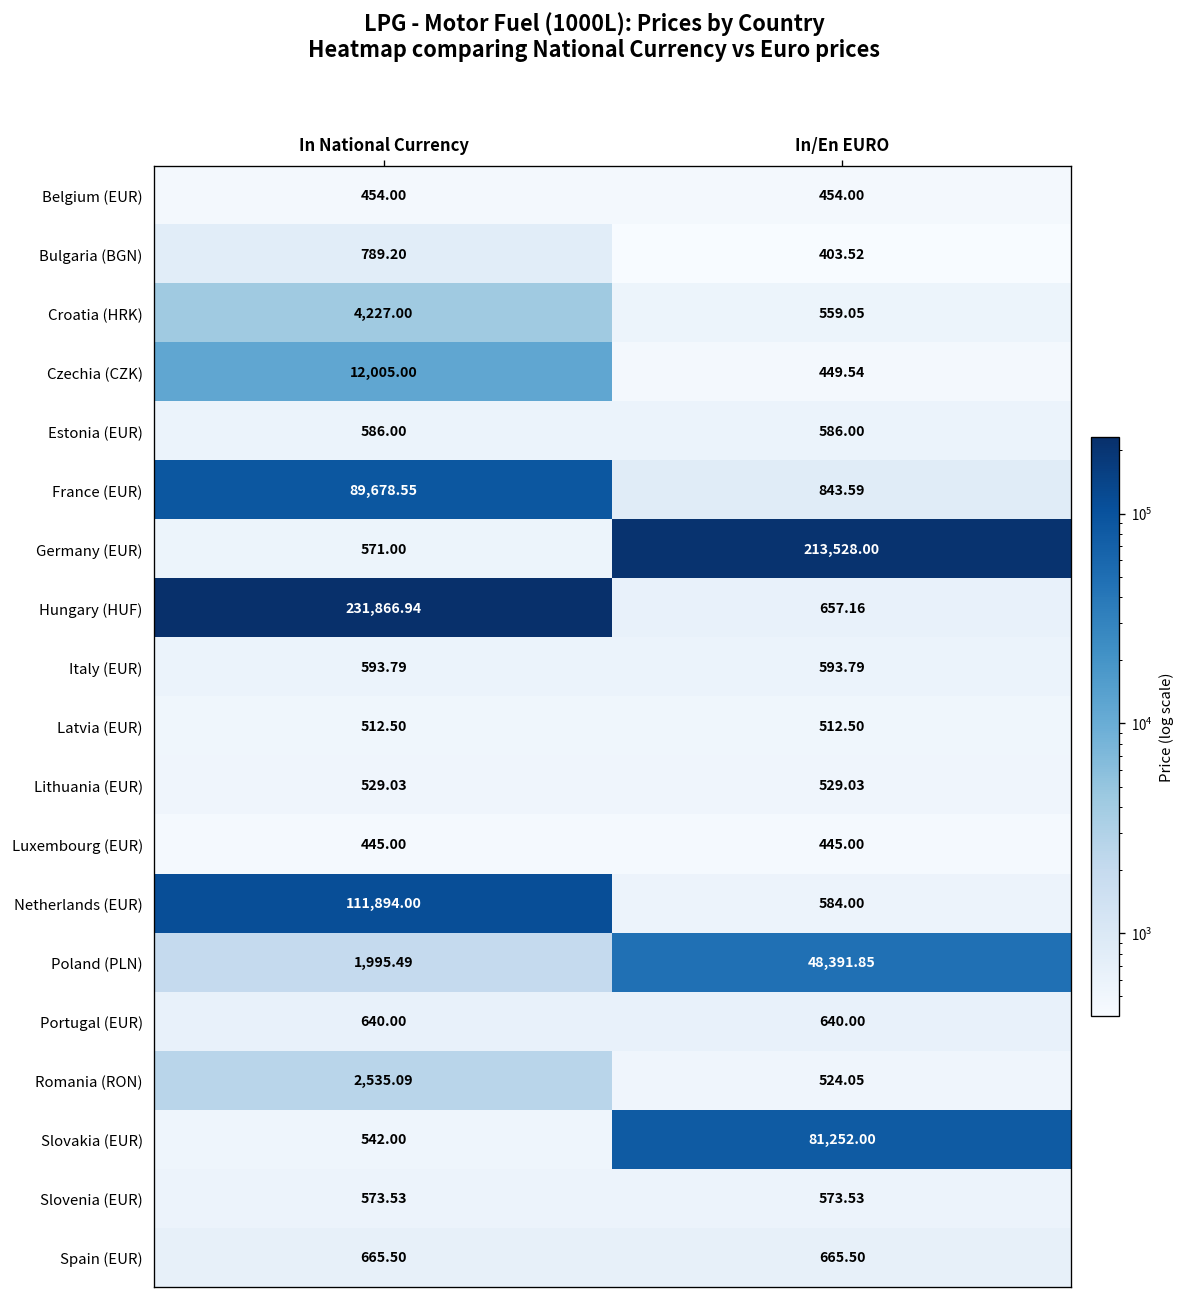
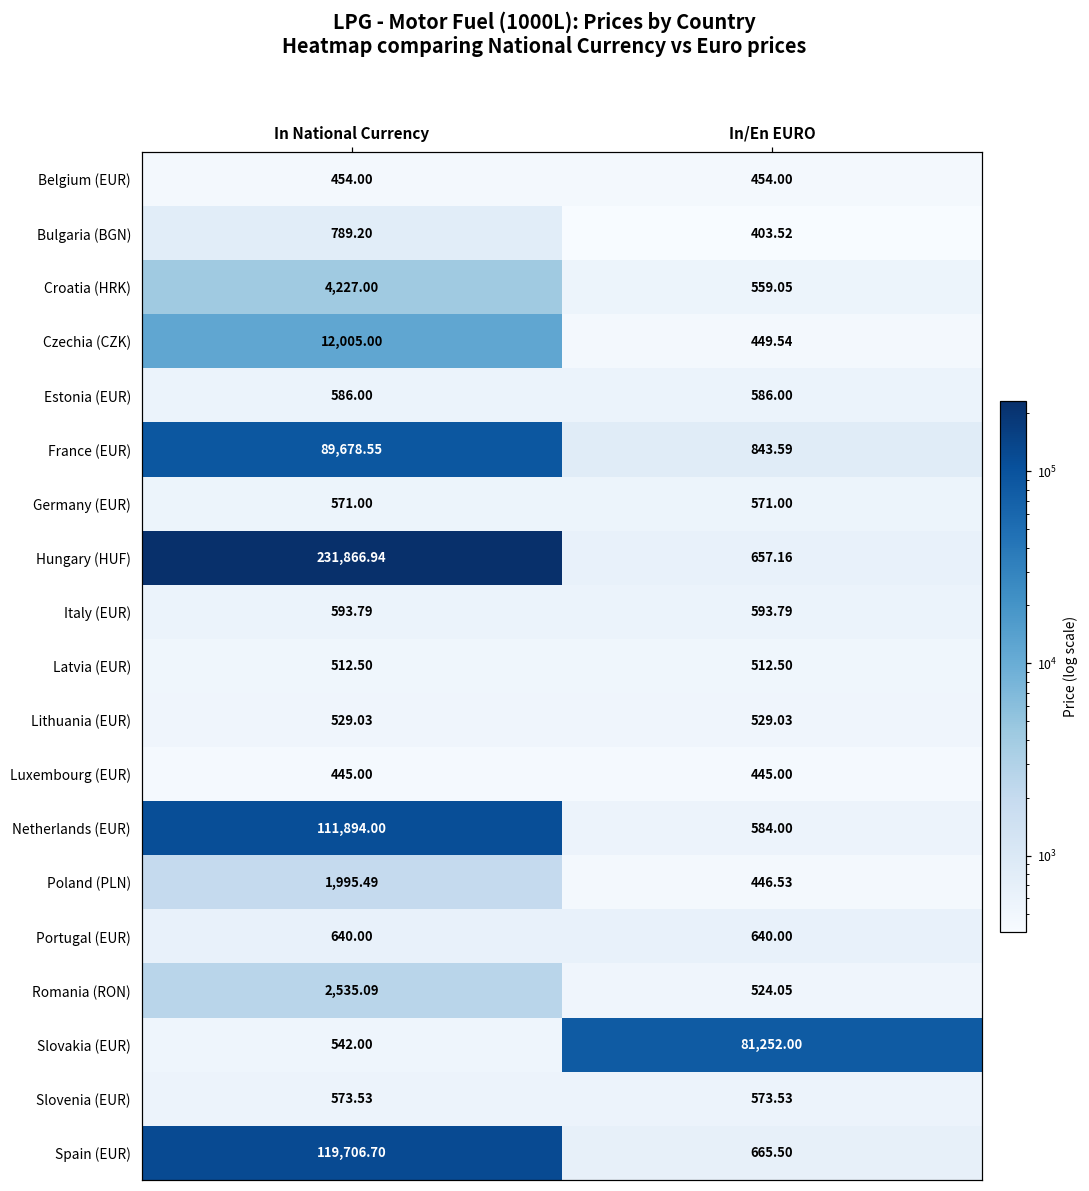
  {
    "Belgium (EUR)": {
      "In National Currency": "454.00",
      "In/En EURO": "454.00"
    },
    "Bulgaria (BGN)": {
      "In National Currency": "789.20",
      "In/En EURO": "403.52"
    },
    "Croatia (HRK)": {
      "In National Currency": "4,227.00",
      "In/En EURO": "559.05"
    },
    "Czechia (CZK)": {
      "In National Currency": "12,005.00",
      "In/En EURO": "449.54"
    },
    "Estonia (EUR)": {
      "In National Currency": "586.00",
      "In/En EURO": "586.00"
    },
    "France (EUR)": {
      "In National Currency": "89,678.55",
      "In/En EURO": "843.59"
    },
    "Germany (EUR)": {
      "In National Currency": "571.00",
-     "In/En EURO": "213,528.00"
+     "In/En EURO": "571.00"
    },
    "Hungary (HUF)": {
      "In National Currency": "231,866.94",
      "In/En EURO": "657.16"
    },
    "Italy (EUR)": {
      "In National Currency": "593.79",
      "In/En EURO": "593.79"
    },
    "Latvia (EUR)": {
      "In National Currency": "512.50",
      "In/En EURO": "512.50"
    },
    "Lithuania (EUR)": {
      "In National Currency": "529.03",
      "In/En EURO": "529.03"
    },
    "Luxembourg (EUR)": {
      "In National Currency": "445.00",
      "In/En EURO": "445.00"
    },
    "Netherlands (EUR)": {
      "In National Currency": "111,894.00",
      "In/En EURO": "584.00"
    },
    "Poland (PLN)": {
      "In National Currency": "1,995.49",
-     "In/En EURO": "48,391.85"
+     "In/En EURO": "446.53"
    },
    "Portugal (EUR)": {
      "In National Currency": "640.00",
      "In/En EURO": "640.00"
    },
    "Romania (RON)": {
      "In National Currency": "2,535.09",
      "In/En EURO": "524.05"
    },
    "Slovakia (EUR)": {
      "In National Currency": "542.00",
      "In/En EURO": "81,252.00"
    },
    "Slovenia (EUR)": {
      "In National Currency": "573.53",
      "In/En EURO": "573.53"
    },
    "Spain (EUR)": {
-     "In National Currency": "665.50",
+     "In National Currency": "119,706.70",
      "In/En EURO": "665.50"
    }
  }
